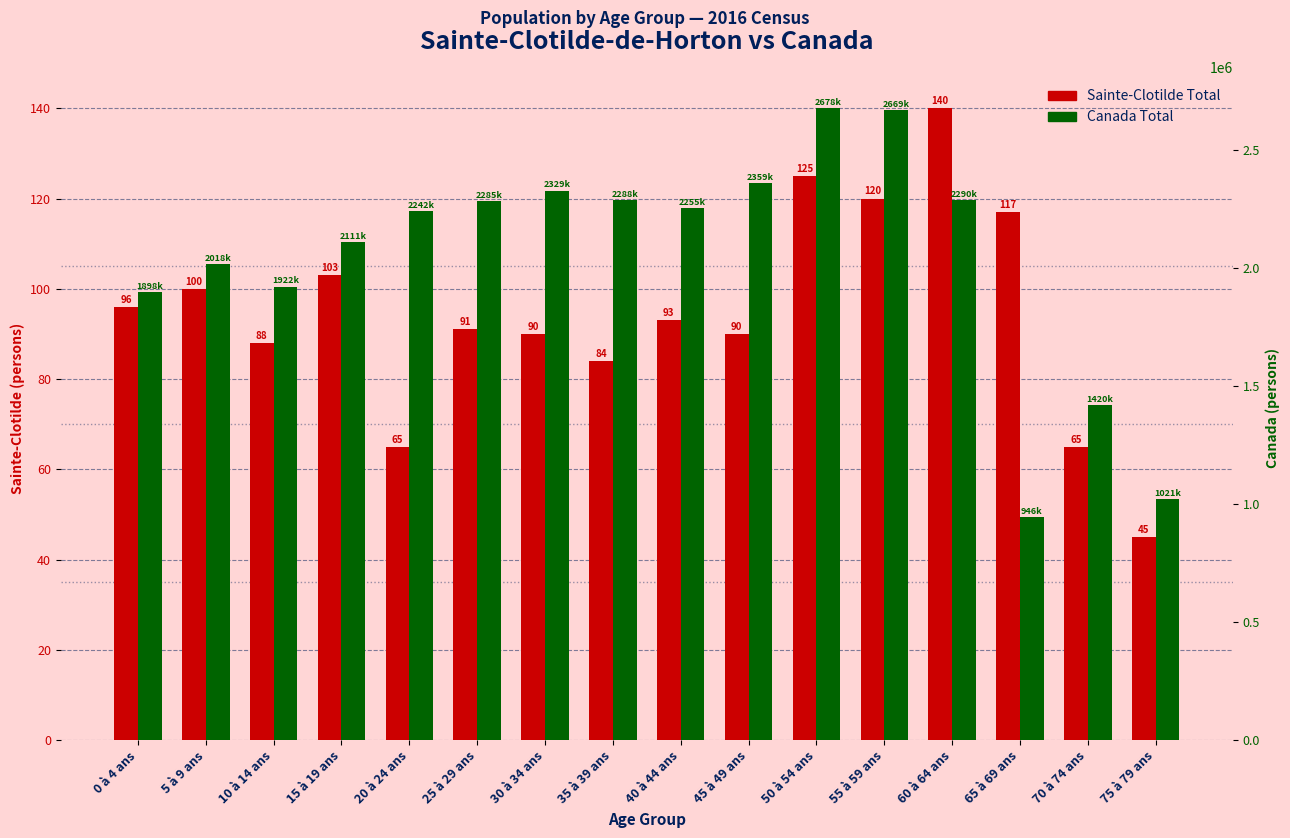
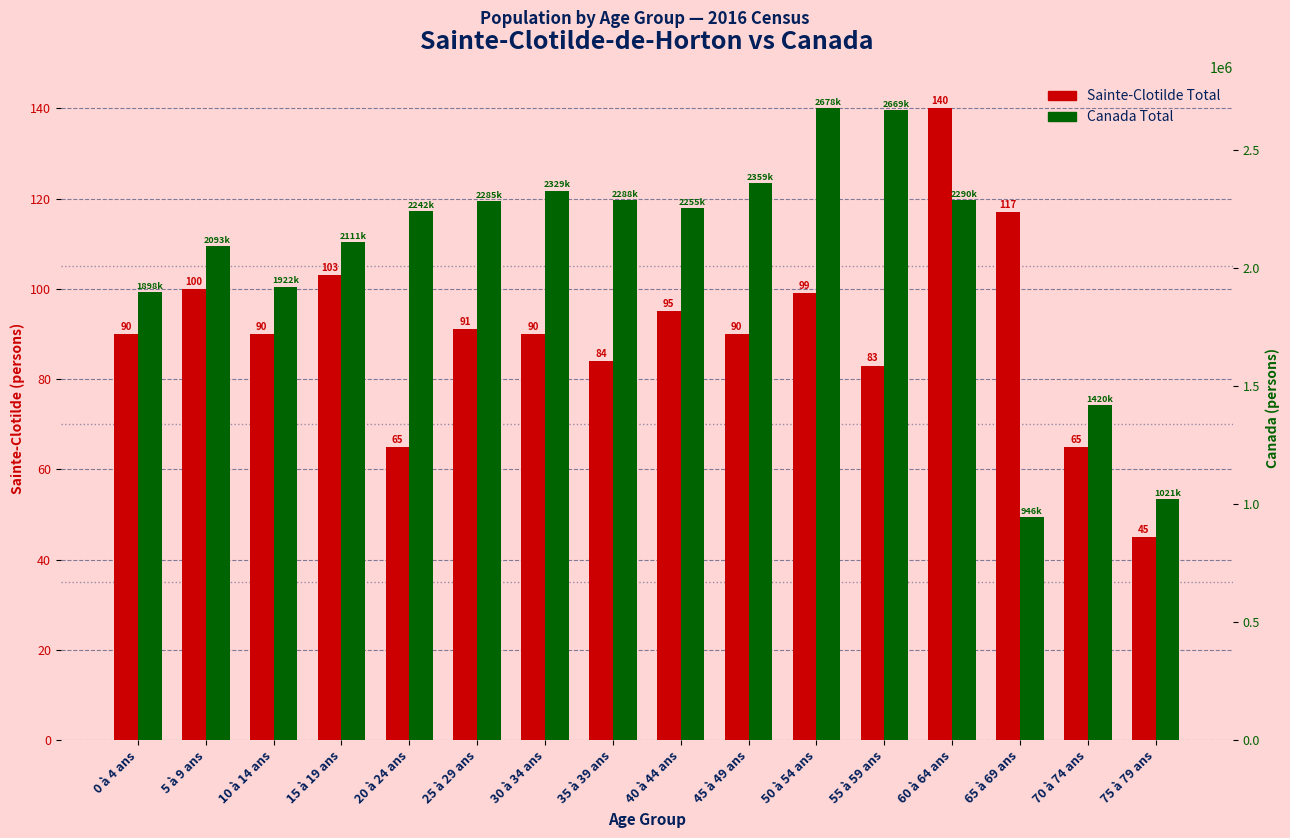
  {
    "Sainte-Clotilde Total": {
-     "0 à 4 ans": "96",
+     "0 à 4 ans": "90",
      "5 à 9 ans": "100",
-     "10 à 14 ans": "88",
+     "10 à 14 ans": "90",
      "15 à 19 ans": "103",
      "20 à 24 ans": "65",
      "25 à 29 ans": "91",
      "30 à 34 ans": "90",
      "35 à 39 ans": "84",
-     "40 à 44 ans": "93",
+     "40 à 44 ans": "95",
      "45 à 49 ans": "90",
-     "50 à 54 ans": "125",
-     "55 à 59 ans": "120",
+     "50 à 54 ans": "99",
+     "55 à 59 ans": "83",
      "60 à 64 ans": "140",
      "65 à 69 ans": "117",
      "70 à 74 ans": "65",
      "75 à 79 ans": "45"
    },
    "Canada Total": {
-     "5 à 9 ans": "2018k",
+     "5 à 9 ans": "2093k",
      "15 à 19 ans": "2111k",
      "30 à 34 ans": "2329k",
      "35 à 39 ans": "2288k",
      "40 à 44 ans": "2255k",
      "50 à 54 ans": "2678k",
      "65 à 69 ans": "946k"
    }
  }
